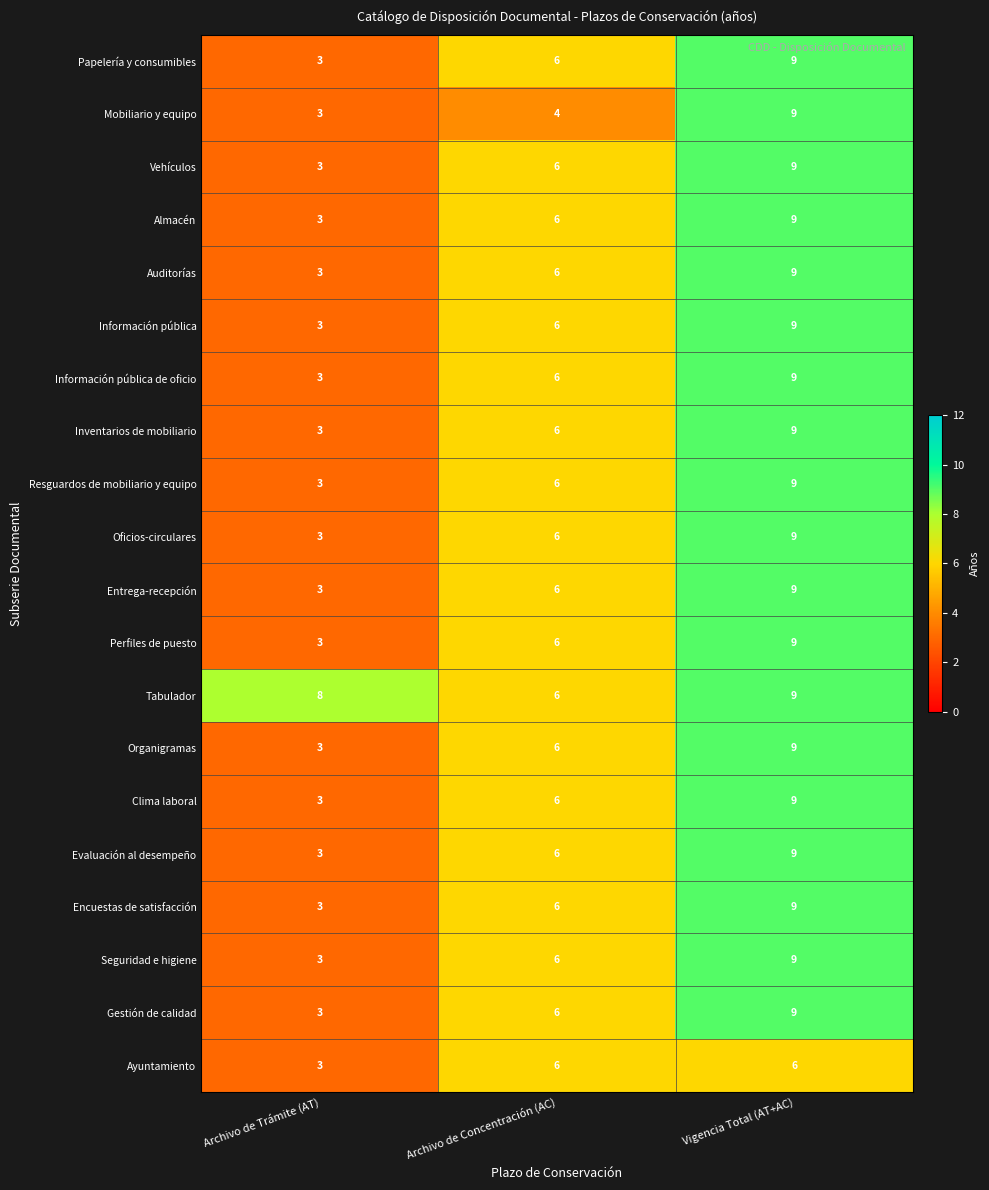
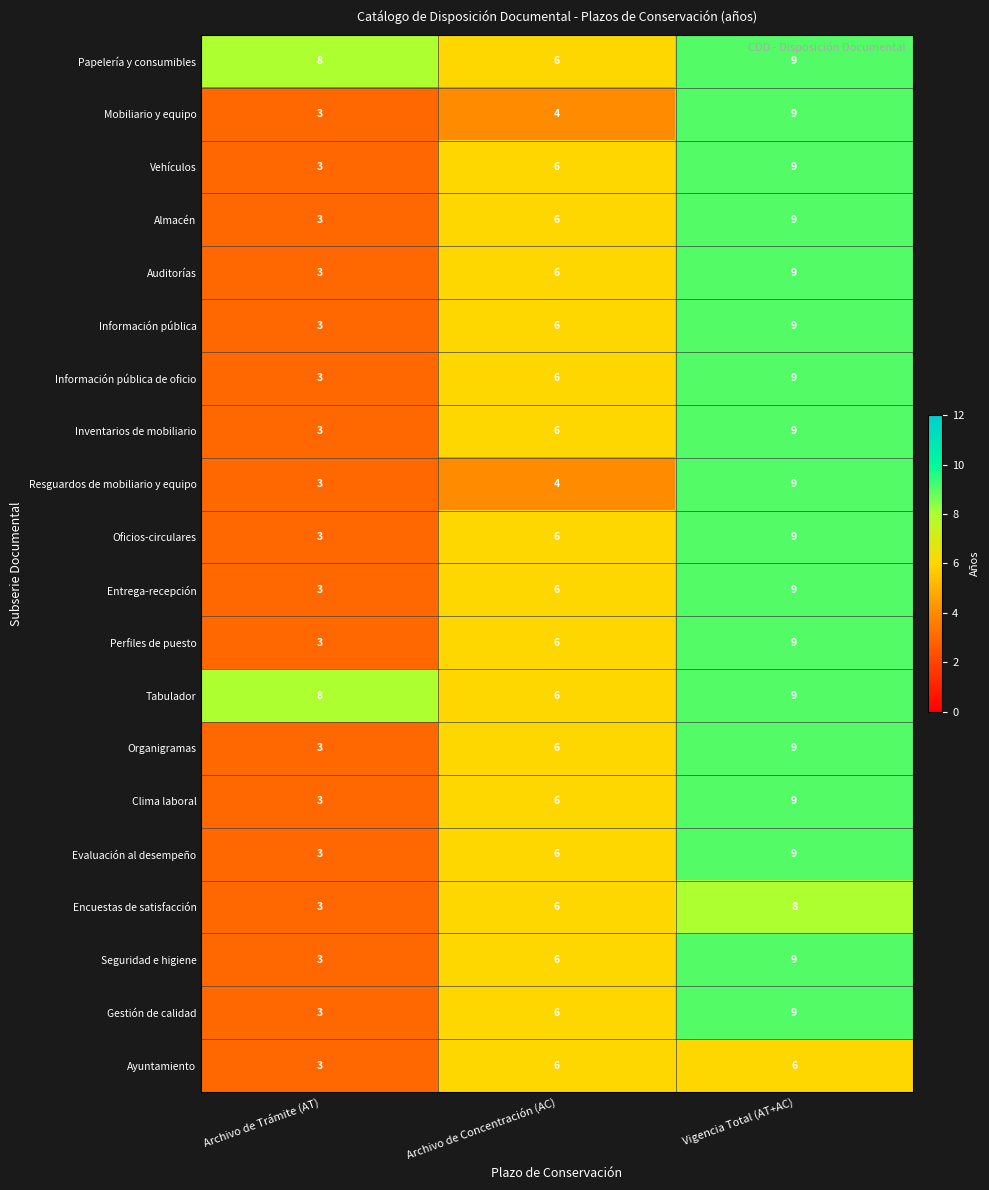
  {
    "Papelería y consumibles": {
-     "Archivo de Trámite (AT)": 3,
+     "Archivo de Trámite (AT)": 8,
      "Archivo de Concentración (AC)": 6
    },
    "Mobiliario y equipo": {
      "Archivo de Trámite (AT)": 3,
      "Archivo de Concentración (AC)": 4,
      "Vigencia Total (AT+AC)": 9
    },
    "Vehículos": {
      "Archivo de Trámite (AT)": 3,
      "Archivo de Concentración (AC)": 6,
      "Vigencia Total (AT+AC)": 9
    },
    "Almacén": {
      "Archivo de Trámite (AT)": 3,
      "Archivo de Concentración (AC)": 6,
      "Vigencia Total (AT+AC)": 9
    },
    "Auditorías": {
      "Archivo de Trámite (AT)": 3,
      "Archivo de Concentración (AC)": 6,
      "Vigencia Total (AT+AC)": 9
    },
    "Información pública": {
      "Archivo de Trámite (AT)": 3,
      "Archivo de Concentración (AC)": 6,
      "Vigencia Total (AT+AC)": 9
    },
    "Información pública de oficio": {
      "Archivo de Trámite (AT)": 3,
      "Archivo de Concentración (AC)": 6,
      "Vigencia Total (AT+AC)": 9
    },
    "Inventarios de mobiliario": {
      "Archivo de Trámite (AT)": 3,
      "Archivo de Concentración (AC)": 6,
      "Vigencia Total (AT+AC)": 9
    },
    "Resguardos de mobiliario y equipo": {
      "Archivo de Trámite (AT)": 3,
-     "Archivo de Concentración (AC)": 6,
+     "Archivo de Concentración (AC)": 4,
      "Vigencia Total (AT+AC)": 9
    },
    "Oficios-circulares": {
      "Archivo de Trámite (AT)": 3,
      "Archivo de Concentración (AC)": 6,
      "Vigencia Total (AT+AC)": 9
    },
    "Entrega-recepción": {
      "Archivo de Trámite (AT)": 3,
      "Archivo de Concentración (AC)": 6,
      "Vigencia Total (AT+AC)": 9
    },
    "Perfiles de puesto": {
      "Archivo de Trámite (AT)": 3,
      "Archivo de Concentración (AC)": 6,
      "Vigencia Total (AT+AC)": 9
    },
    "Tabulador": {
      "Archivo de Trámite (AT)": 8,
      "Archivo de Concentración (AC)": 6,
      "Vigencia Total (AT+AC)": 9
    },
    "Organigramas": {
      "Archivo de Trámite (AT)": 3,
      "Archivo de Concentración (AC)": 6,
      "Vigencia Total (AT+AC)": 9
    },
    "Clima laboral": {
      "Archivo de Trámite (AT)": 3,
      "Archivo de Concentración (AC)": 6,
      "Vigencia Total (AT+AC)": 9
    },
    "Evaluación al desempeño": {
      "Archivo de Trámite (AT)": 3,
      "Archivo de Concentración (AC)": 6,
      "Vigencia Total (AT+AC)": 9
    },
    "Encuestas de satisfacción": {
      "Archivo de Trámite (AT)": 3,
      "Archivo de Concentración (AC)": 6,
-     "Vigencia Total (AT+AC)": 9
+     "Vigencia Total (AT+AC)": 8
    },
    "Seguridad e higiene": {
      "Archivo de Trámite (AT)": 3,
      "Archivo de Concentración (AC)": 6,
      "Vigencia Total (AT+AC)": 9
    },
    "Gestión de calidad": {
      "Archivo de Trámite (AT)": 3,
      "Archivo de Concentración (AC)": 6,
      "Vigencia Total (AT+AC)": 9
    },
    "Ayuntamiento": {
      "Archivo de Trámite (AT)": 3,
      "Archivo de Concentración (AC)": 6,
      "Vigencia Total (AT+AC)": 6
    }
  }
